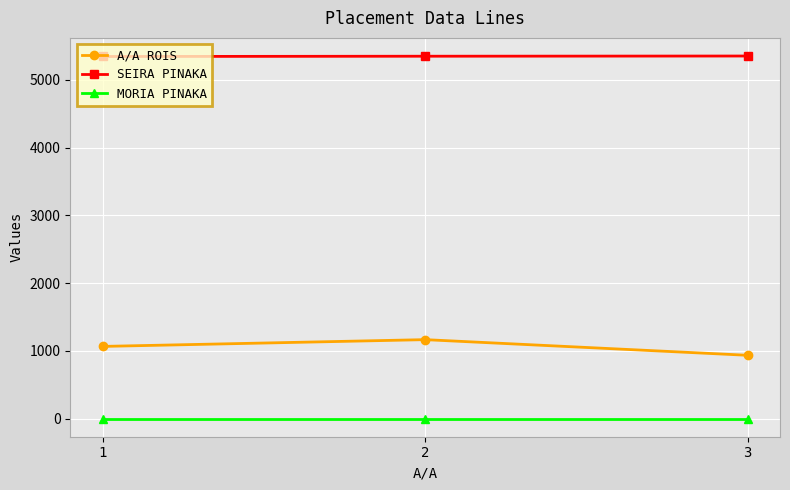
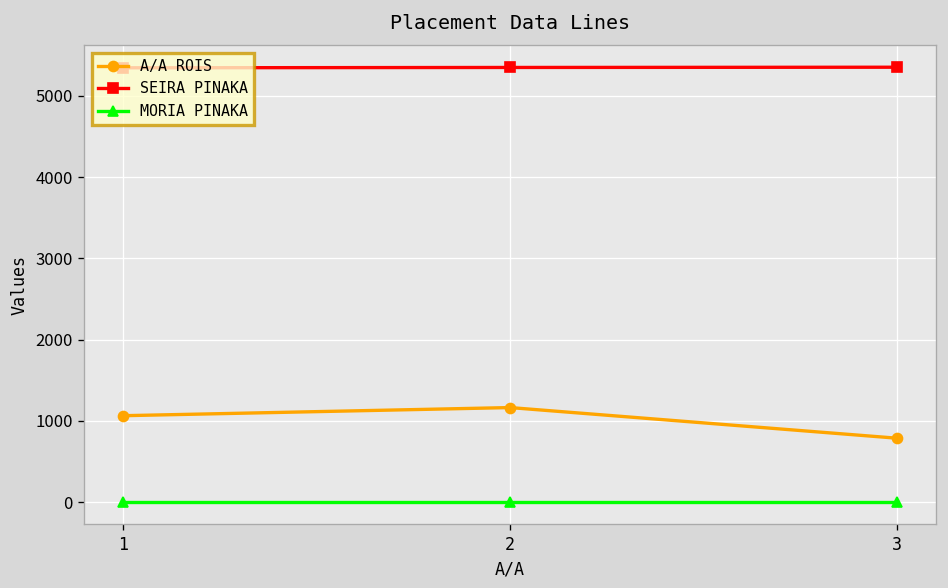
  {
    "A/A ROIS": {
      "1": 1100,
      "2": 1200,
-     "3": 900
+     "3": 800
    },
    "SEIRA PINAKA": {
      "2": 5300,
      "3": 5400
    },
    "MORIA PINAKA": {
      "1": 0,
      "2": 0,
      "3": 0
    }
  }
